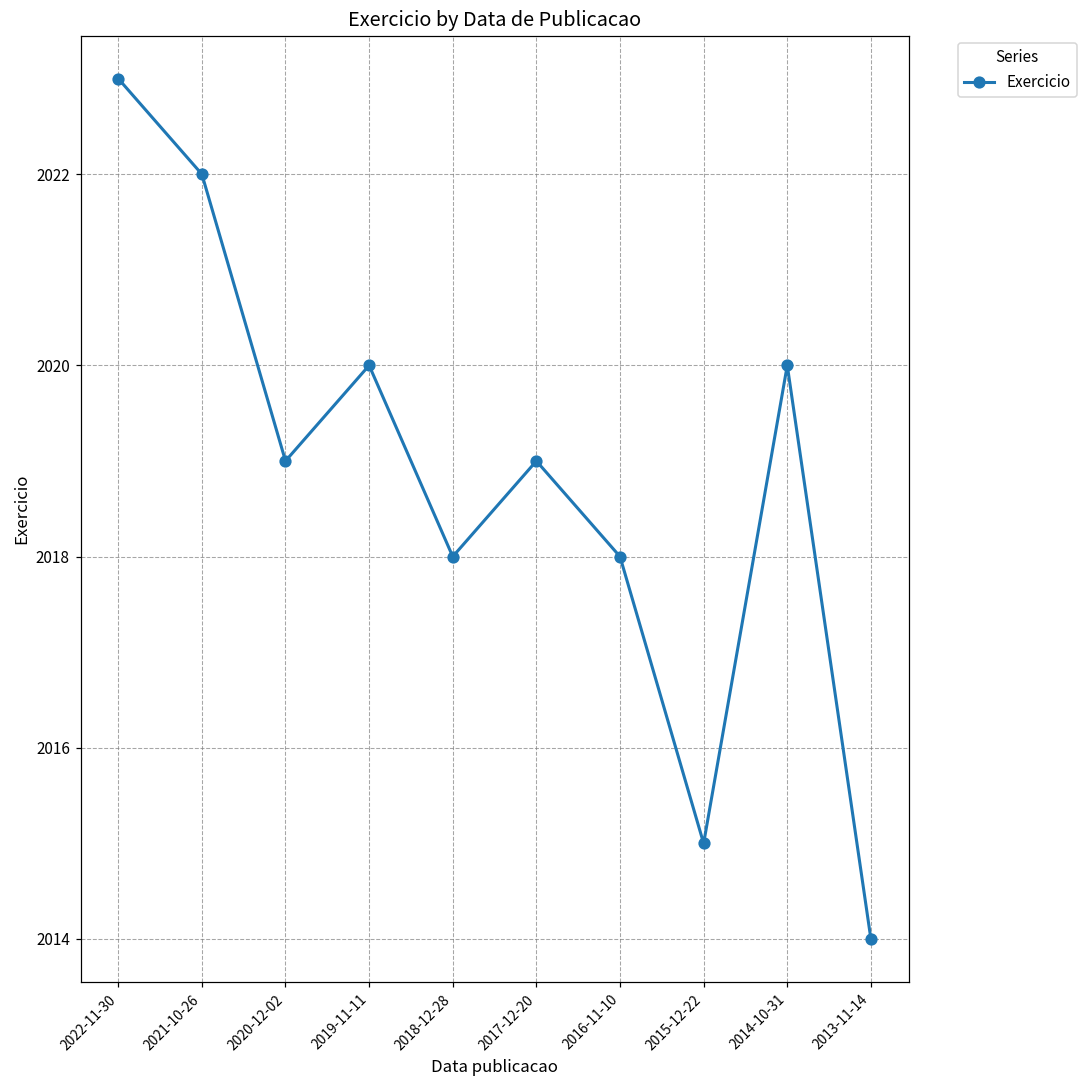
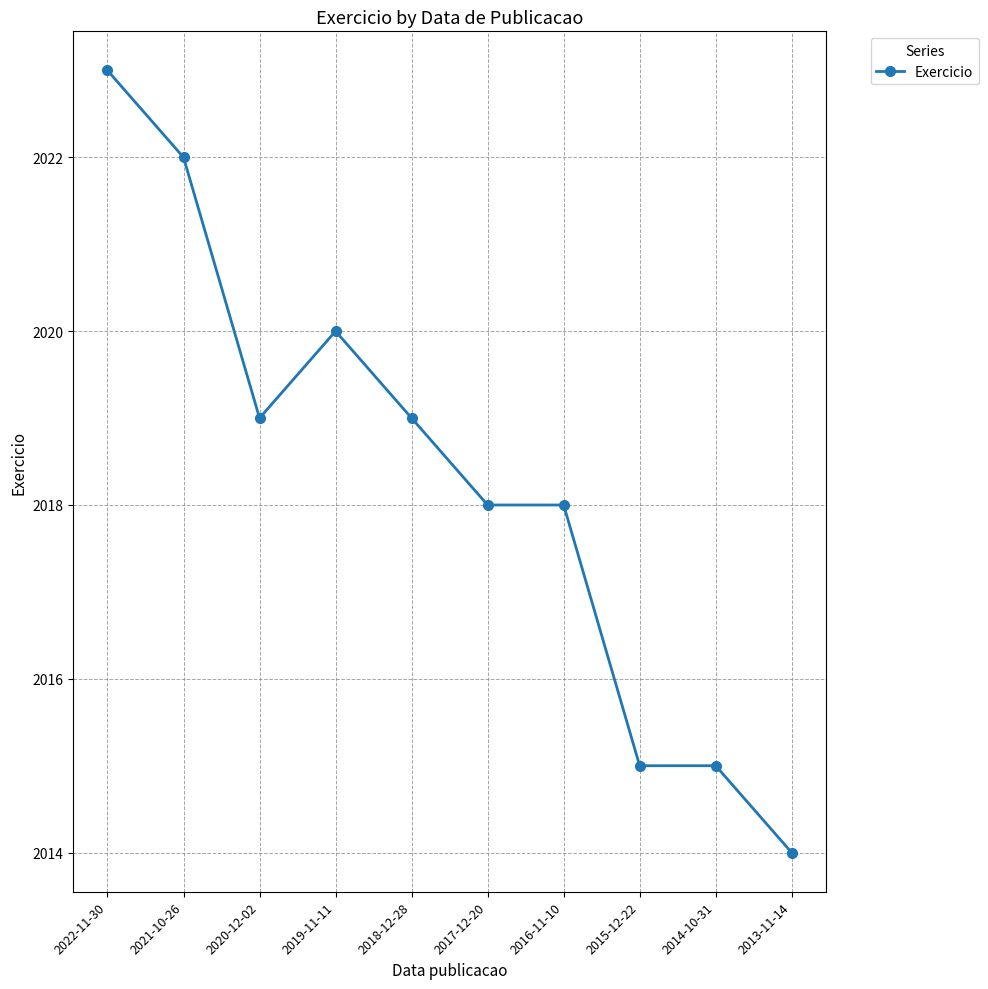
  {
    "2022-11-30": 2023,
    "2021-10-26": 2022,
    "2020-12-02": 2019,
    "2019-11-11": 2020,
-   "2018-12-28": 2018,
-   "2017-12-20": 2019,
+   "2018-12-28": 2019,
+   "2017-12-20": 2018,
    "2016-11-10": 2018,
    "2015-12-22": 2015,
-   "2014-10-31": 2020,
+   "2014-10-31": 2015,
    "2013-11-14": 2014
  }
